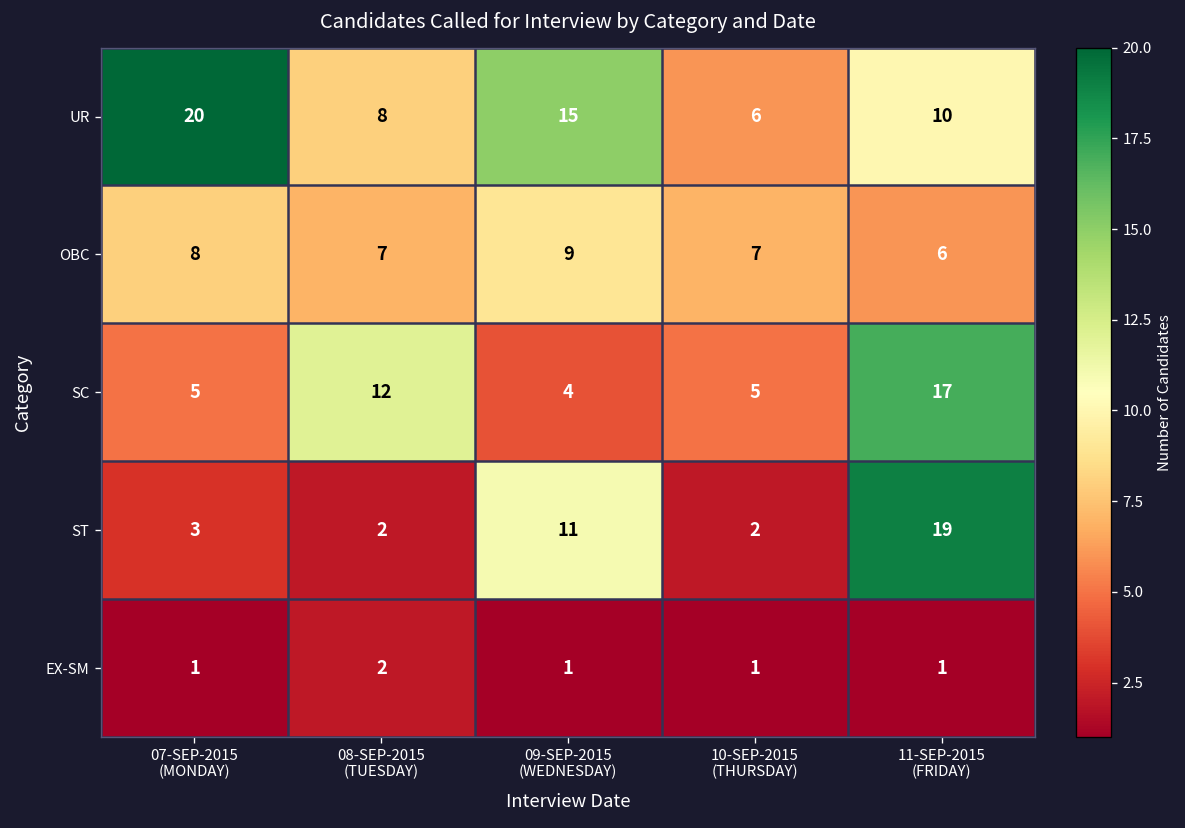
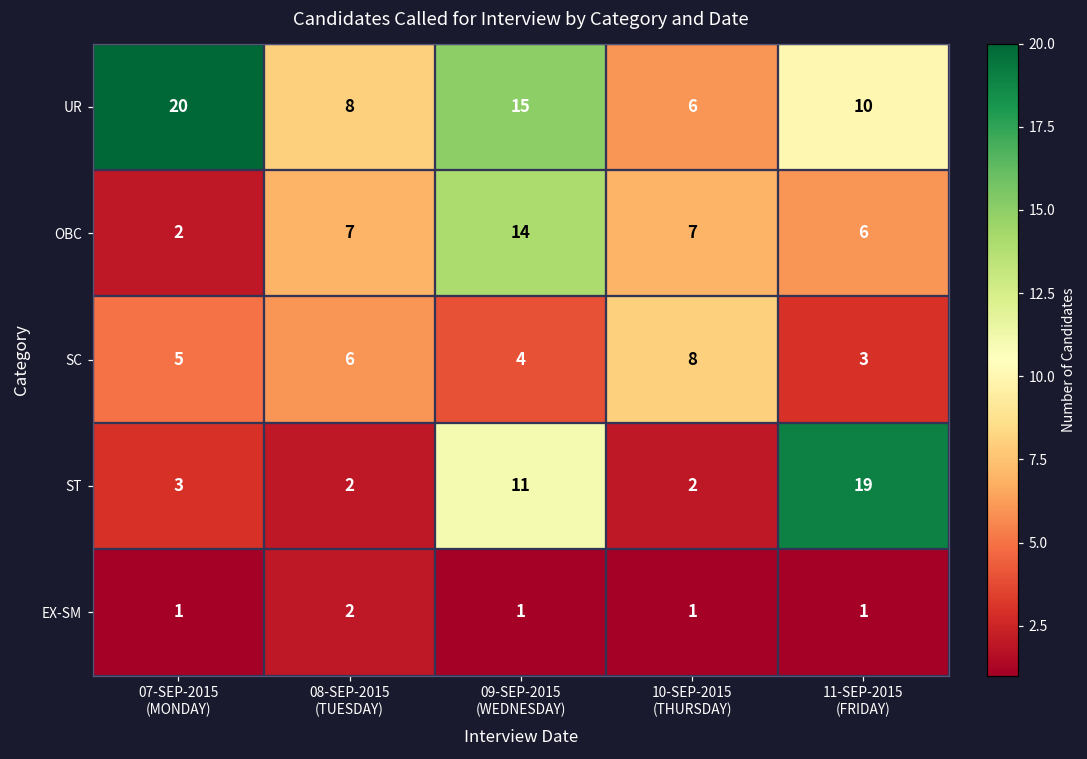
  {
    "UR": {
      "07-SEP-2015 (MONDAY)": 20,
      "08-SEP-2015 (TUESDAY)": 8,
      "09-SEP-2015 (WEDNESDAY)": 15,
      "10-SEP-2015 (THURSDAY)": 6,
      "11-SEP-2015 (FRIDAY)": 10
    },
    "OBC": {
-     "07-SEP-2015 (MONDAY)": 8,
+     "07-SEP-2015 (MONDAY)": 2,
      "08-SEP-2015 (TUESDAY)": 7,
-     "09-SEP-2015 (WEDNESDAY)": 9,
+     "09-SEP-2015 (WEDNESDAY)": 14,
      "10-SEP-2015 (THURSDAY)": 7,
      "11-SEP-2015 (FRIDAY)": 6
    },
    "SC": {
      "07-SEP-2015 (MONDAY)": 5,
-     "08-SEP-2015 (TUESDAY)": 12,
+     "08-SEP-2015 (TUESDAY)": 6,
      "09-SEP-2015 (WEDNESDAY)": 4,
-     "10-SEP-2015 (THURSDAY)": 5,
-     "11-SEP-2015 (FRIDAY)": 17
+     "10-SEP-2015 (THURSDAY)": 8,
+     "11-SEP-2015 (FRIDAY)": 3
    },
    "ST": {
      "07-SEP-2015 (MONDAY)": 3,
      "08-SEP-2015 (TUESDAY)": 2,
      "09-SEP-2015 (WEDNESDAY)": 11,
      "10-SEP-2015 (THURSDAY)": 2,
      "11-SEP-2015 (FRIDAY)": 19
    },
    "EX-SM": {
      "07-SEP-2015 (MONDAY)": 1,
      "08-SEP-2015 (TUESDAY)": 2,
      "09-SEP-2015 (WEDNESDAY)": 1,
      "10-SEP-2015 (THURSDAY)": 1,
      "11-SEP-2015 (FRIDAY)": 1
    }
  }
